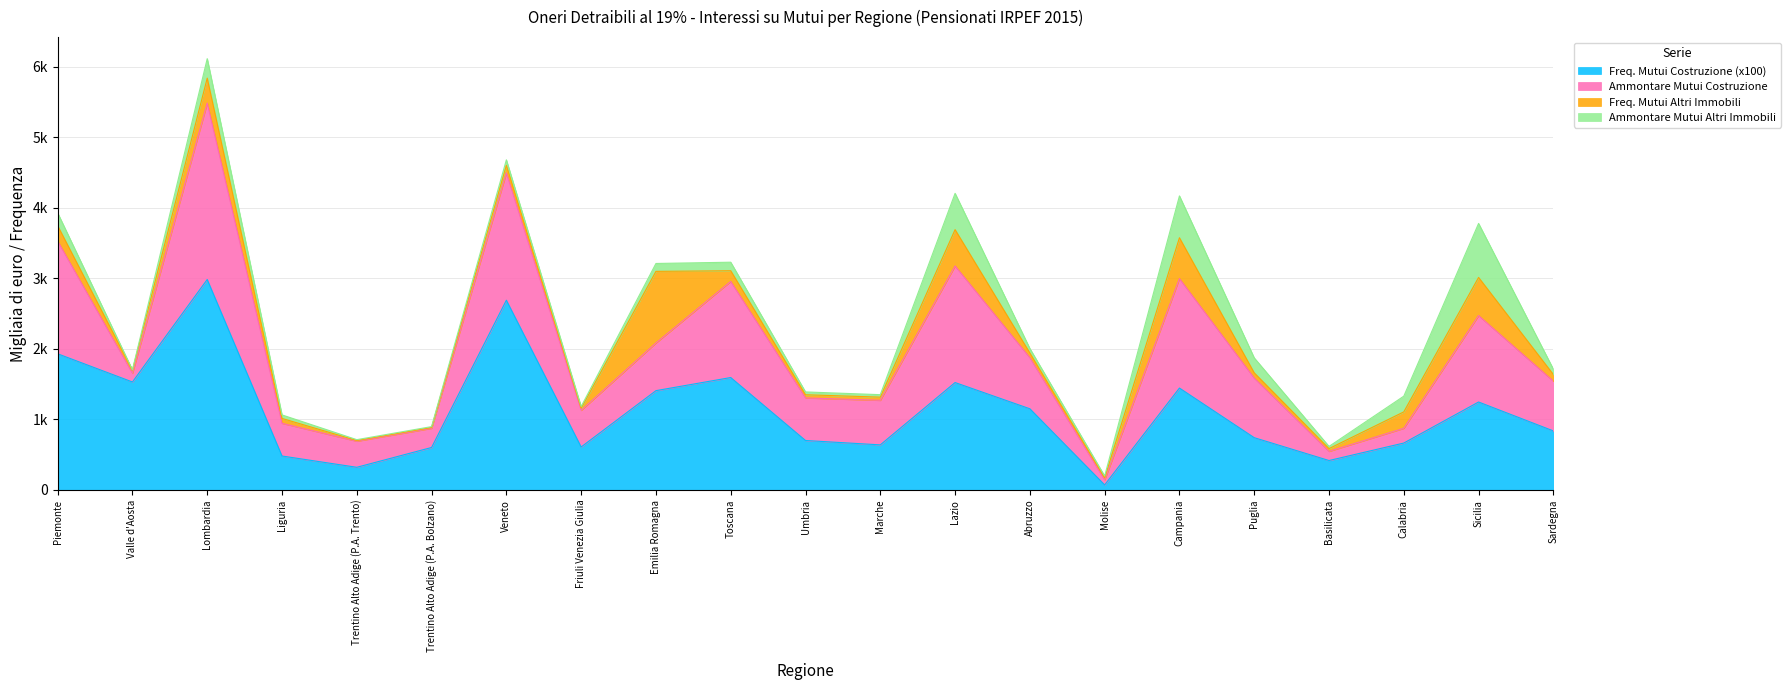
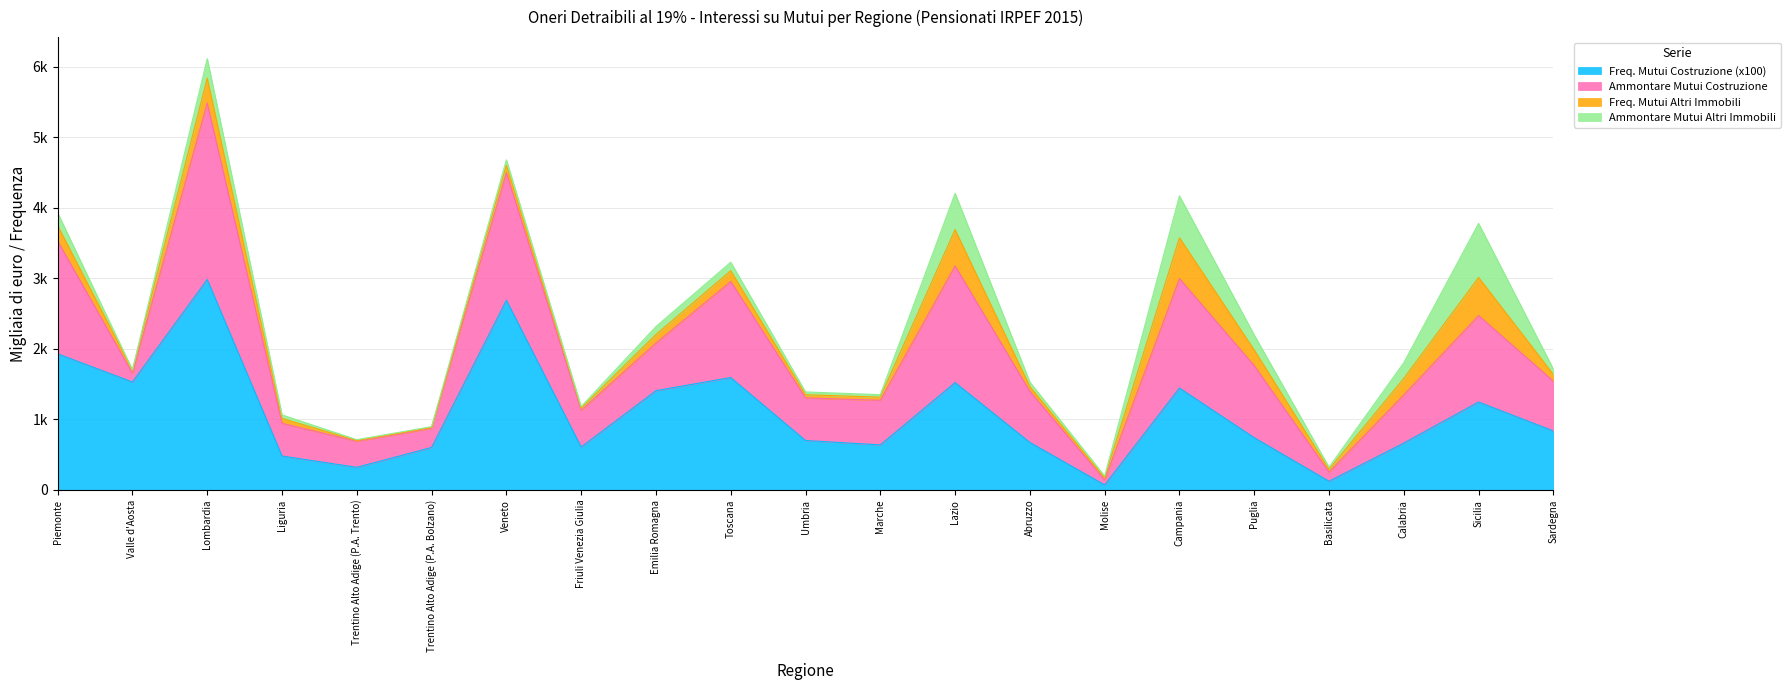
  {
    "Freq. Mutui Costruzione (x100)": {
      "Piemonte": 1900,
      "Valle d'Aosta": 1500,
      "Lombardia": 3000,
      "Liguria": 500,
      "Trentino Alto Adige (P.A. Trento)": 300,
      "Trentino Alto Adige (P.A. Bolzano)": 600,
      "Veneto": 2700,
      "Friuli Venezia Giulia": 600,
      "Emilia Romagna": 1400,
      "Toscana": 1600,
      "Umbria": 700,
      "Marche": 600,
      "Lazio": 1500,
-     "Abruzzo": 1200,
+     "Abruzzo": 700,
      "Molise": 100,
      "Campania": 1400,
      "Puglia": 700,
-     "Basilicata": 400,
+     "Basilicata": 100,
      "Calabria": 700,
      "Sicilia": 1200,
      "Sardegna": 800
    },
    "Ammontare Mutui Costruzione": {
      "Piemonte": 1600,
      "Valle d'Aosta": 100,
      "Lombardia": 2500,
      "Liguria": 500,
      "Veneto": 1800,
      "Emilia Romagna": 700,
      "Toscana": 1400,
      "Umbria": 600,
      "Marche": 600,
      "Lazio": 1700,
      "Abruzzo": 700,
      "Campania": 1600,
-     "Puglia": 800,
+     "Puglia": 1000,
      "Basilicata": 100,
-     "Calabria": 200,
+     "Calabria": 700,
      "Sicilia": 1200,
      "Sardegna": 700
    },
    "Freq. Mutui Altri Immobili": {
      "Piemonte": 200,
      "Lombardia": 400,
      "Liguria": 100,
      "Veneto": 100,
-     "Emilia Romagna": 1000,
+     "Emilia Romagna": 100,
      "Toscana": 200,
      "Umbria": 0,
      "Lazio": 500,
      "Abruzzo": 100,
      "Campania": 600,
-     "Puglia": 100,
+     "Puglia": 200,
      "Calabria": 200,
      "Sicilia": 500,
      "Sardegna": 100
    },
    "Ammontare Mutui Altri Immobili": {
      "Piemonte": 200,
      "Lombardia": 300,
      "Liguria": 100,
      "Veneto": 100,
      "Emilia Romagna": 100,
      "Toscana": 100,
      "Umbria": 0,
      "Lazio": 500,
      "Abruzzo": 100,
      "Campania": 600,
      "Puglia": 200,
      "Calabria": 200,
      "Sicilia": 800,
      "Sardegna": 100
    }
  }
